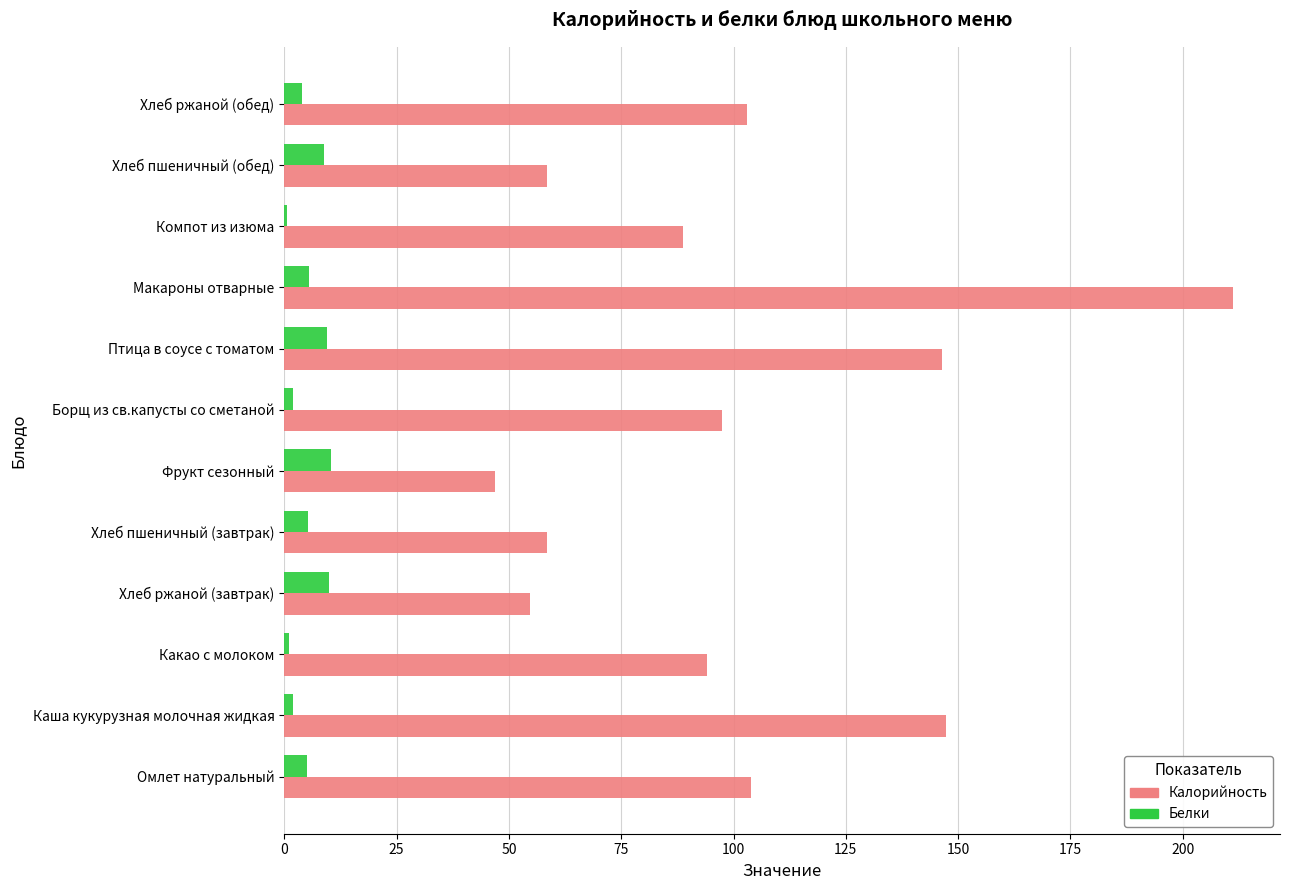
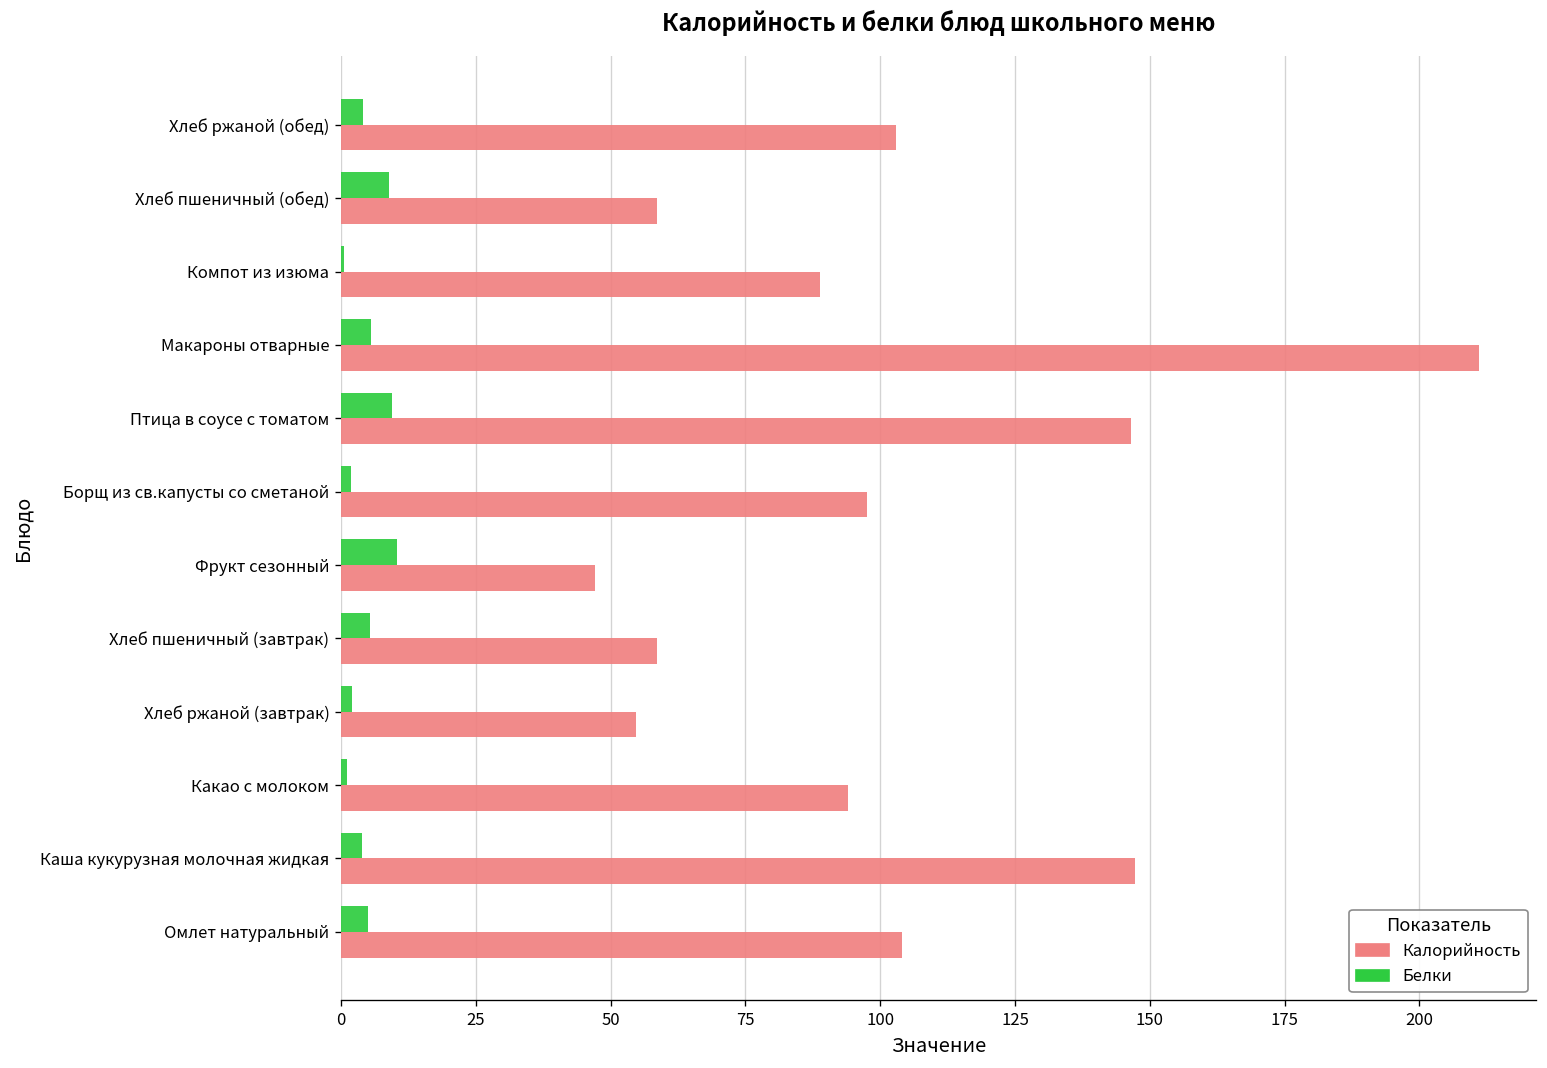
  {
    "Калорийность": {
      "Хлеб ржаной (обед)": 103,
      "Хлеб пшеничный (обед)": 59,
      "Компот из изюма": 89,
      "Макароны отварные": 211,
      "Птица в соусе с томатом": 146,
      "Борщ из св.капусты со сметаной": 98,
      "Фрукт сезонный": 47,
      "Хлеб пшеничный (завтрак)": 59,
      "Хлеб ржаной (завтрак)": 55,
      "Какао с молоком": 94,
      "Каша кукурузная молочная жидкая": 147,
      "Омлет натуральный": 104
    },
    "Белки": {
      "Хлеб ржаной (обед)": 4,
      "Хлеб пшеничный (обед)": 9,
      "Макароны отварные": 6,
      "Птица в соусе с томатом": 10,
      "Борщ из св.капусты со сметаной": 2,
      "Фрукт сезонный": 10,
      "Хлеб пшеничный (завтрак)": 5,
-     "Хлеб ржаной (завтрак)": 10,
+     "Хлеб ржаной (завтрак)": 2,
      "Какао с молоком": 1,
-     "Каша кукурузная молочная жидкая": 2,
+     "Каша кукурузная молочная жидкая": 4,
      "Омлет натуральный": 5
    }
  }
